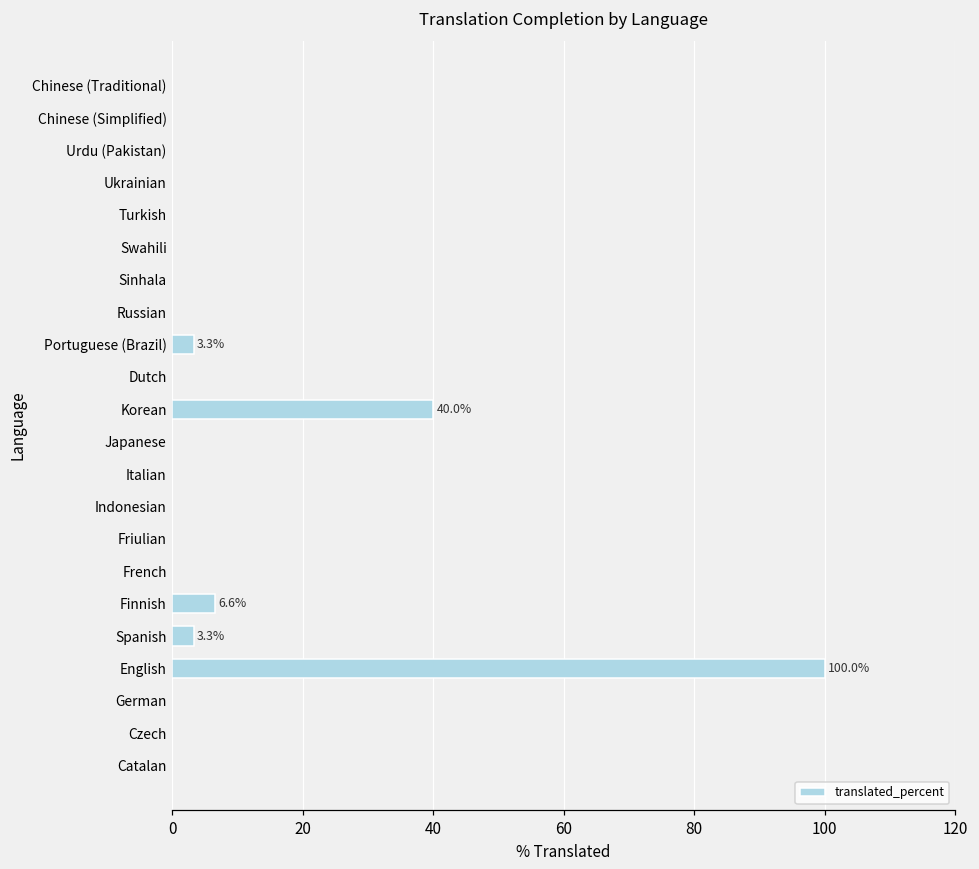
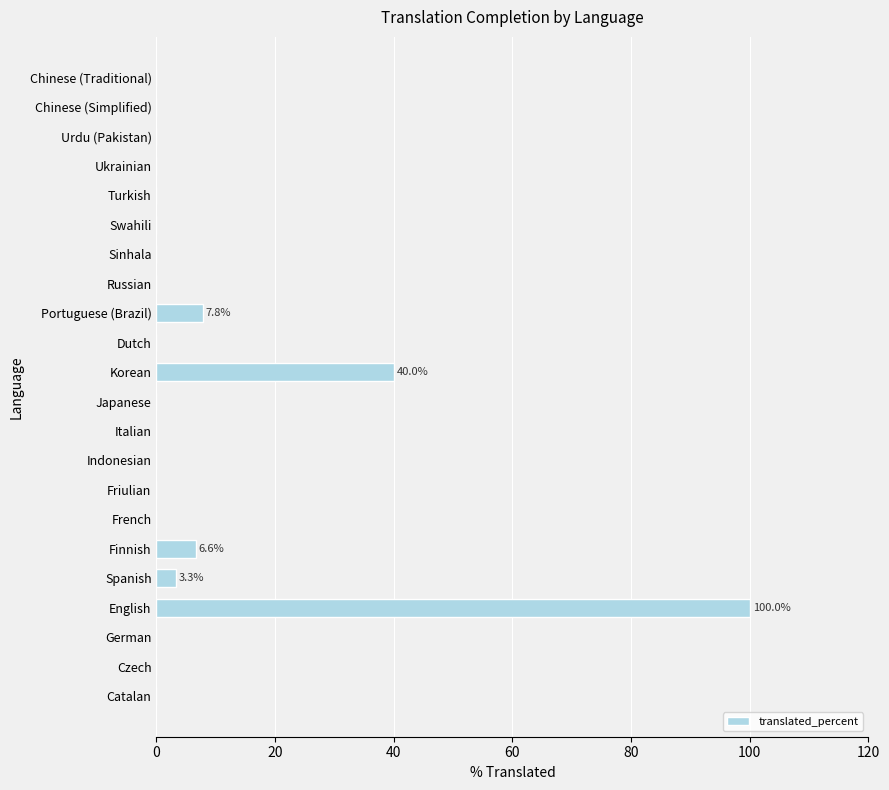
  {
-   "Portuguese (Brazil)": "3.3%",
+   "Portuguese (Brazil)": "7.8%",
    "Korean": "40.0%",
    "Finnish": "6.6%",
    "Spanish": "3.3%",
    "English": "100.0%"
  }
